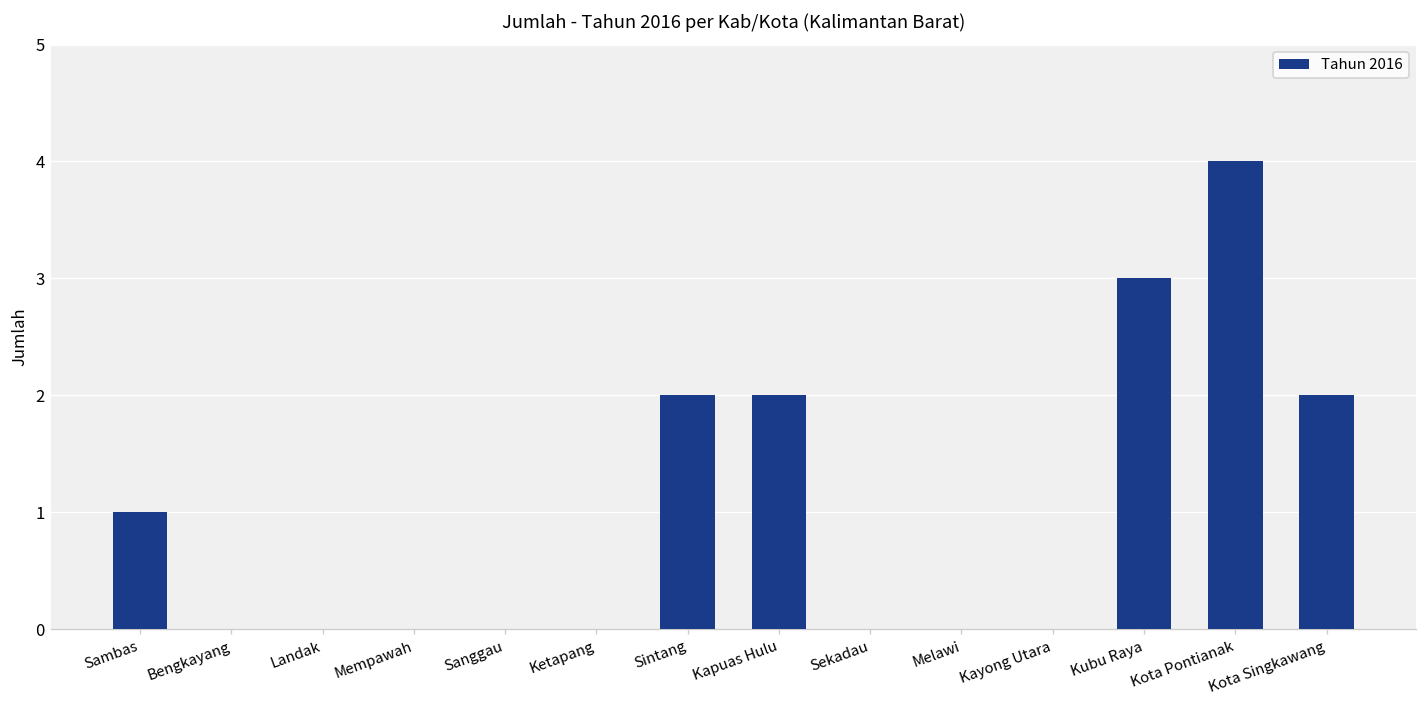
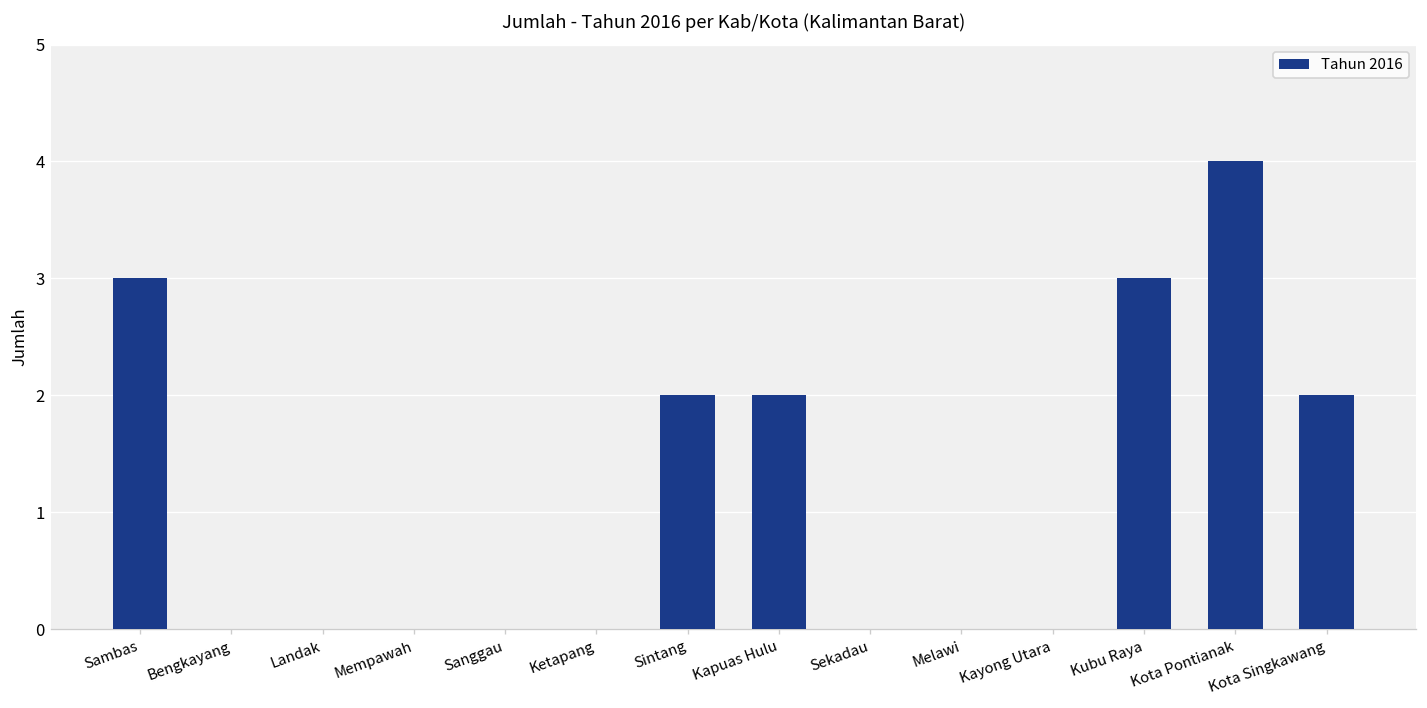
  {
-   "Sambas": 1,
+   "Sambas": 3,
    "Bengkayang": 0,
    "Landak": 0,
    "Mempawah": 0,
    "Sanggau": 0,
    "Ketapang": 0,
    "Sintang": 2,
    "Kapuas Hulu": 2,
    "Sekadau": 0,
    "Melawi": 0,
    "Kayong Utara": 0,
    "Kubu Raya": 3,
    "Kota Pontianak": 4,
    "Kota Singkawang": 2
  }
